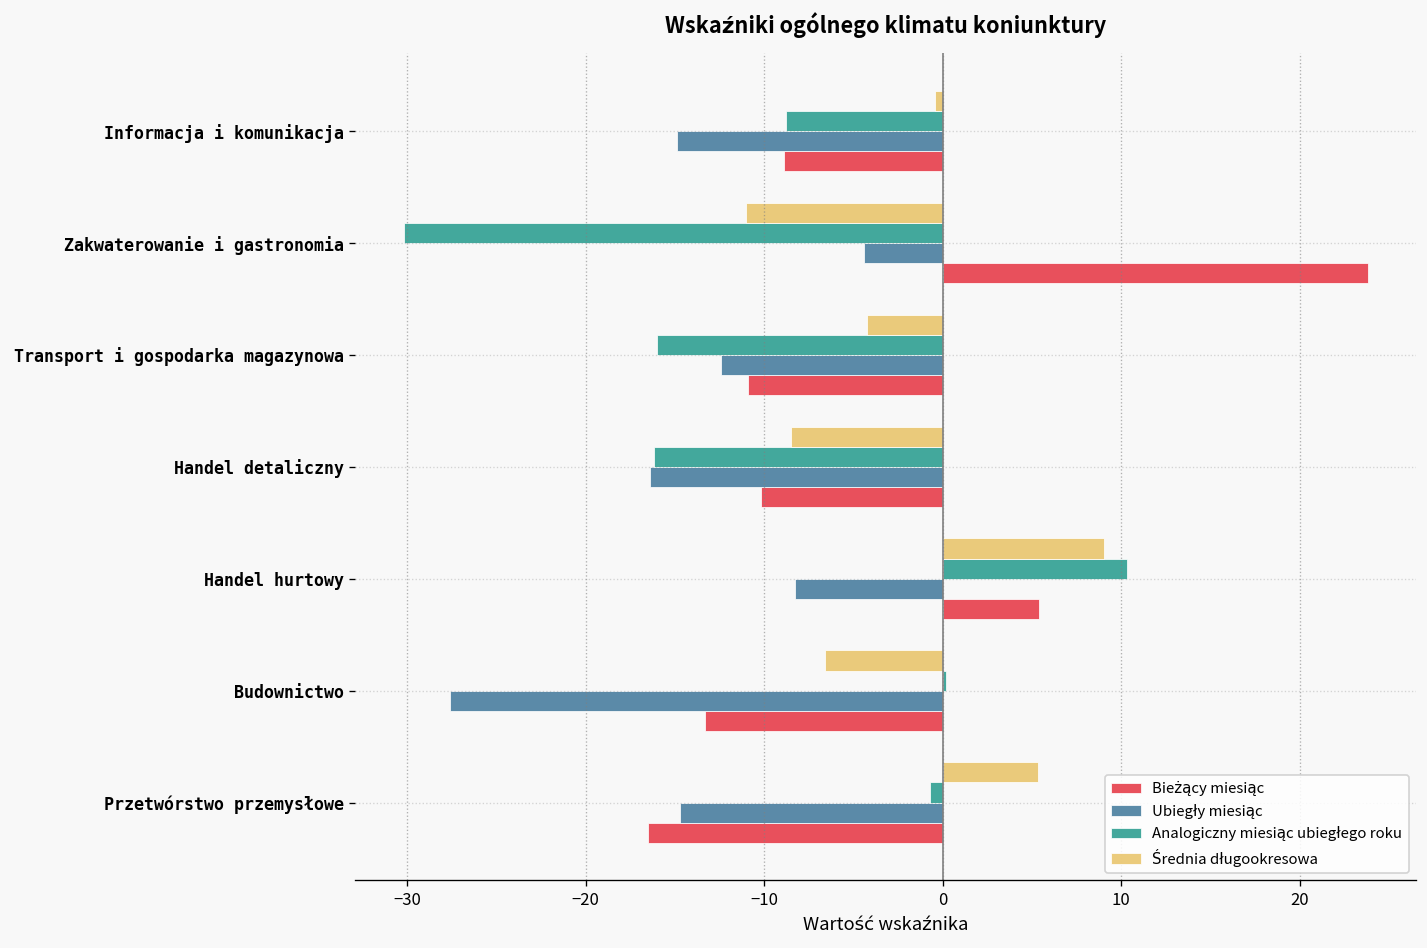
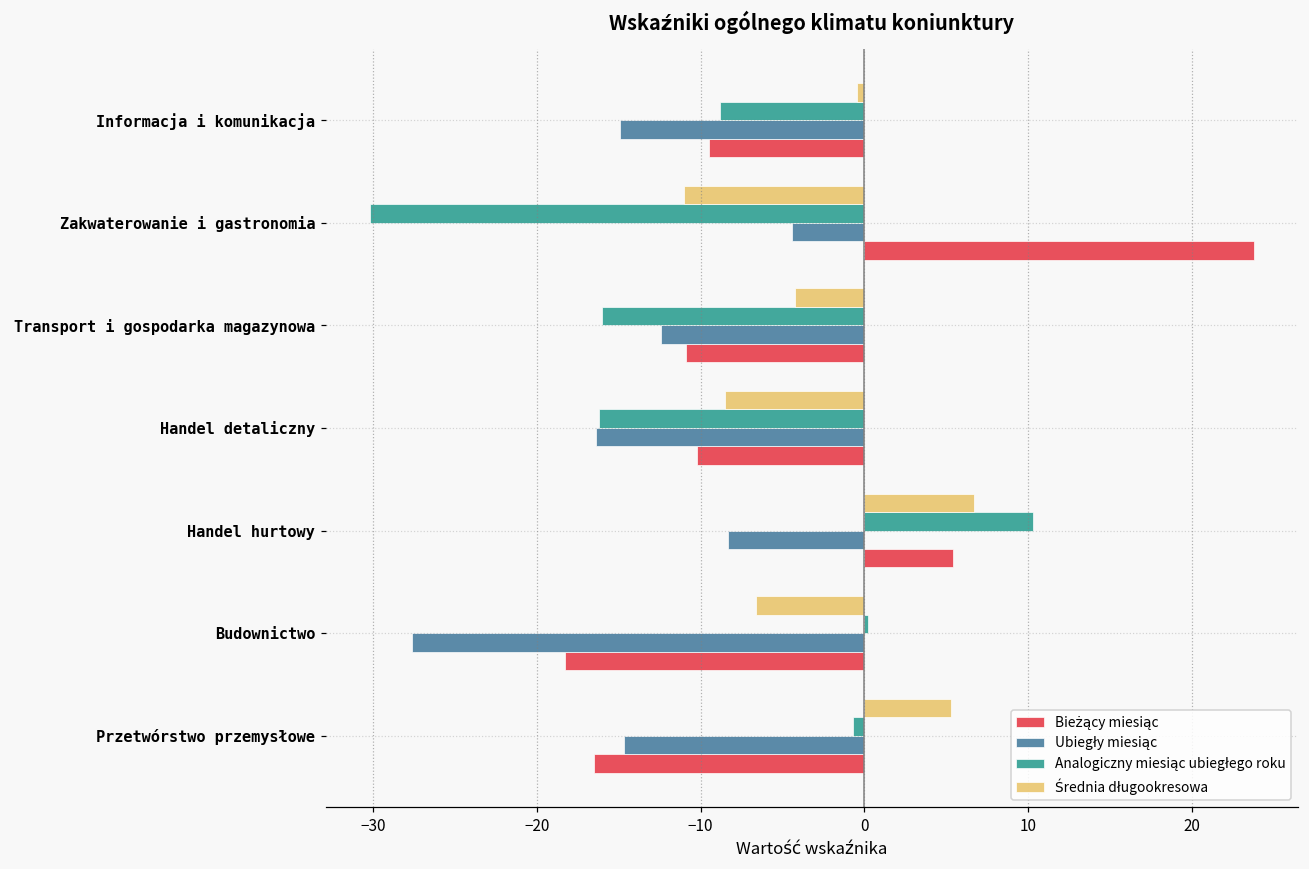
  {
    "Bieżący miesiąc": {
-     "Informacja i komunikacja": -8.9,
+     "Informacja i komunikacja": -9.5,
      "Zakwaterowanie i gastronomia": 23.8,
      "Transport i gospodarka magazynowa": -10.9,
      "Handel detaliczny": -10.2,
      "Handel hurtowy": 5.4,
-     "Budownictwo": -13.3,
+     "Budownictwo": -18.3,
      "Przetwórstwo przemysłowe": -16.5
    },
    "Średnia długookresowa": {
      "Informacja i komunikacja": -0.4,
      "Zakwaterowanie i gastronomia": -11.0,
      "Transport i gospodarka magazynowa": -4.3,
      "Handel detaliczny": -8.5,
-     "Handel hurtowy": 9.0,
+     "Handel hurtowy": 6.7,
      "Budownictwo": -6.6,
      "Przetwórstwo przemysłowe": 5.3
    }
  }
